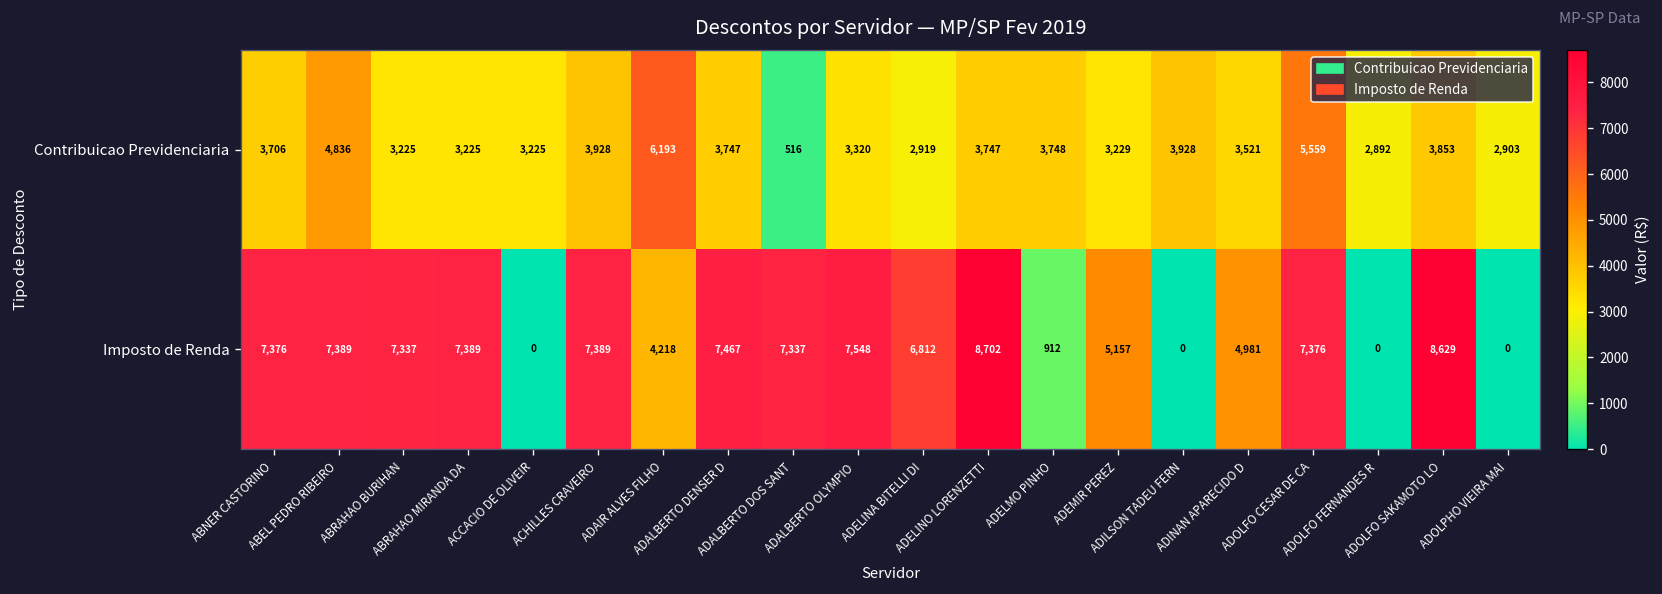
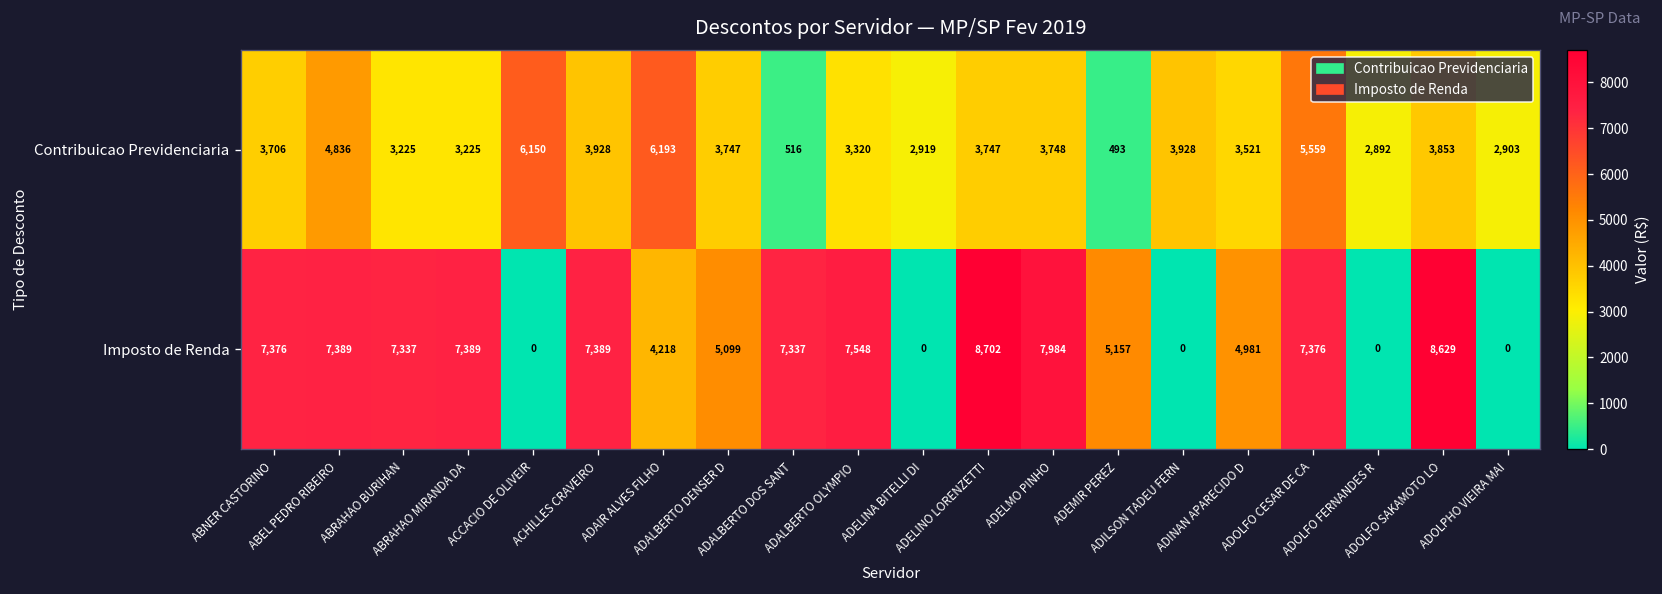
  {
    "Contribuicao Previdenciaria": {
      "ABNER CASTORINO": "3,706",
      "ABEL PEDRO RIBEIRO": "4,836",
      "ABRAHAO BURIHAN": "3,225",
      "ABRAHAO MIRANDA DA": "3,225",
-     "ACCACIO DE OLIVEIR": "3,225",
+     "ACCACIO DE OLIVEIR": "6,150",
      "ACHILLES CRAVEIRO": "3,928",
      "ADAIR ALVES FILHO": "6,193",
      "ADALBERTO DENSER D": "3,747",
      "ADALBERTO DOS SANT": "516",
      "ADALBERTO OLYMPIO": "3,320",
      "ADELINA BITELLI DI": "2,919",
      "ADELINO LORENZETTI": "3,747",
      "ADELMO PINHO": "3,748",
-     "ADEMIR PEREZ": "3,229",
+     "ADEMIR PEREZ": "493",
      "ADILSON TADEU FERN": "3,928",
      "ADINAN APARECIDO D": "3,521",
      "ADOLFO CESAR DE CA": "5,559",
      "ADOLFO FERNANDES R": "2,892",
      "ADOLFO SAKAMOTO LO": "3,853",
      "ADOLPHO VIEIRA MAI": "2,903"
    },
    "Imposto de Renda": {
      "ABNER CASTORINO": "7,376",
      "ABEL PEDRO RIBEIRO": "7,389",
      "ABRAHAO BURIHAN": "7,337",
      "ABRAHAO MIRANDA DA": "7,389",
      "ACCACIO DE OLIVEIR": "0",
      "ACHILLES CRAVEIRO": "7,389",
      "ADAIR ALVES FILHO": "4,218",
-     "ADALBERTO DENSER D": "7,467",
+     "ADALBERTO DENSER D": "5,099",
      "ADALBERTO DOS SANT": "7,337",
      "ADALBERTO OLYMPIO": "7,548",
-     "ADELINA BITELLI DI": "6,812",
+     "ADELINA BITELLI DI": "0",
      "ADELINO LORENZETTI": "8,702",
-     "ADELMO PINHO": "912",
+     "ADELMO PINHO": "7,984",
      "ADEMIR PEREZ": "5,157",
      "ADILSON TADEU FERN": "0",
      "ADINAN APARECIDO D": "4,981",
      "ADOLFO CESAR DE CA": "7,376",
      "ADOLFO FERNANDES R": "0",
      "ADOLFO SAKAMOTO LO": "8,629",
      "ADOLPHO VIEIRA MAI": "0"
    }
  }
